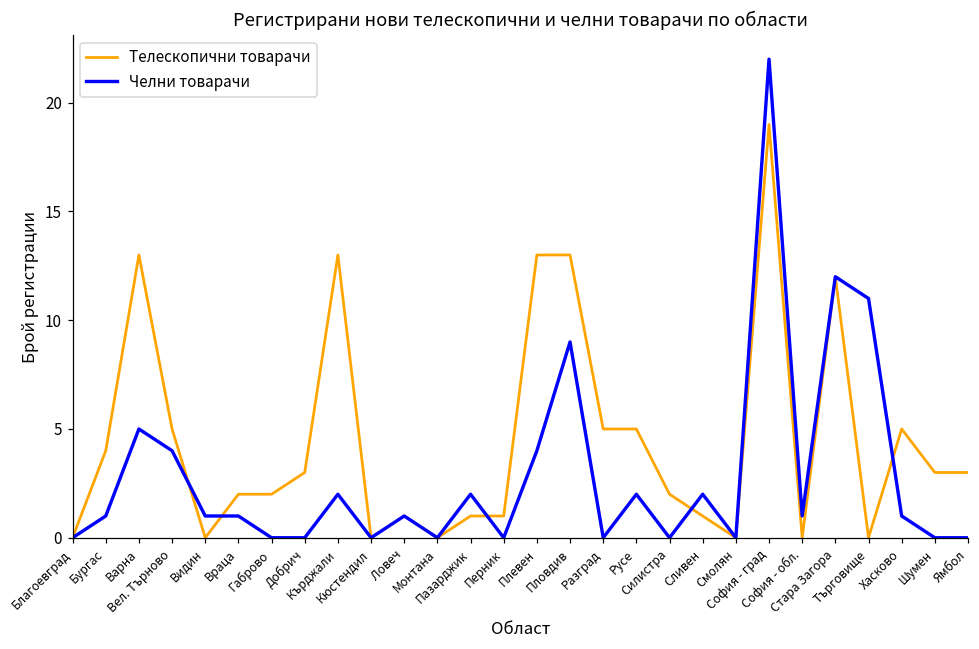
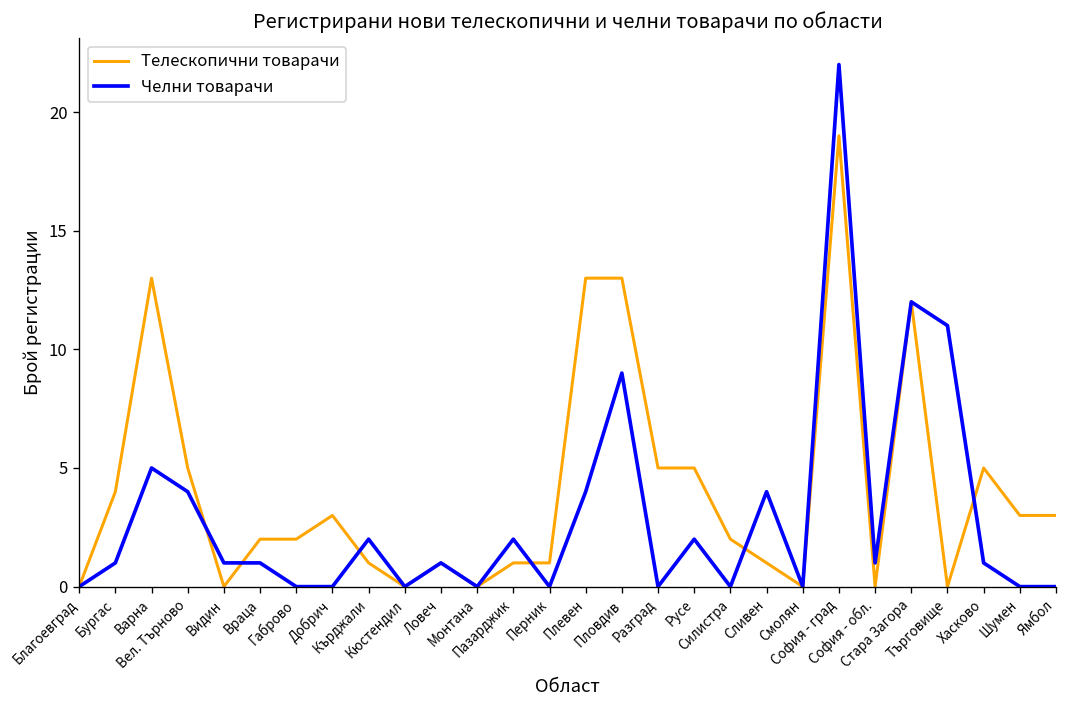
  {
    "Телескопични товарачи": {
      "Бургас": 4,
      "Варна": 13,
      "Вел. Търново": 5,
      "Видин": 0,
      "Враца": 2,
      "Габрово": 2,
      "Добрич": 3,
-     "Кърджали": 13,
+     "Кърджали": 1,
      "Пазарджик": 1,
      "Перник": 1,
      "Плевен": 13,
      "Пловдив": 13,
      "Разград": 5,
      "Русе": 5,
      "Силистра": 2,
      "Сливен": 1,
      "София - град": 19,
      "София - обл.": 0,
      "Търговище": 0,
      "Хасково": 5,
      "Шумен": 3,
      "Ямбол": 3
    },
    "Челни товарачи": {
      "Бургас": 1,
      "Варна": 5,
      "Вел. Търново": 4,
      "Видин": 1,
      "Враца": 1,
      "Габрово": 0,
      "Добрич": 0,
      "Кърджали": 2,
      "Пазарджик": 2,
      "Перник": 0,
      "Плевен": 4,
      "Пловдив": 9,
      "Разград": 0,
      "Русе": 2,
      "Силистра": 0,
-     "Сливен": 2,
+     "Сливен": 4,
      "София - град": 22,
      "София - обл.": 1,
      "Търговище": 11,
      "Хасково": 1,
      "Шумен": 0,
      "Ямбол": 0
    }
  }
